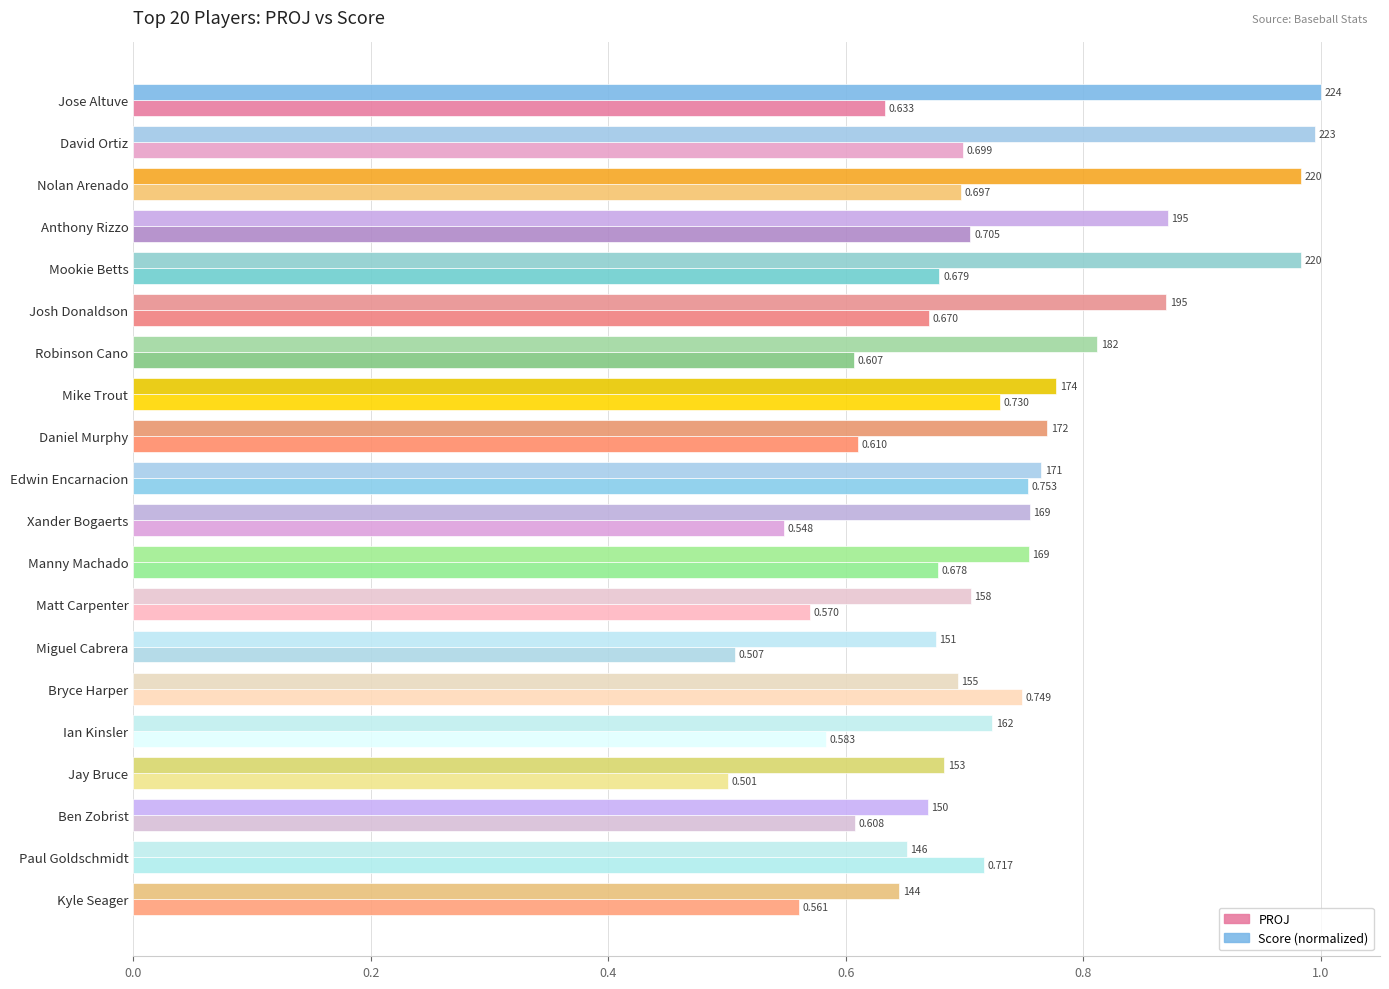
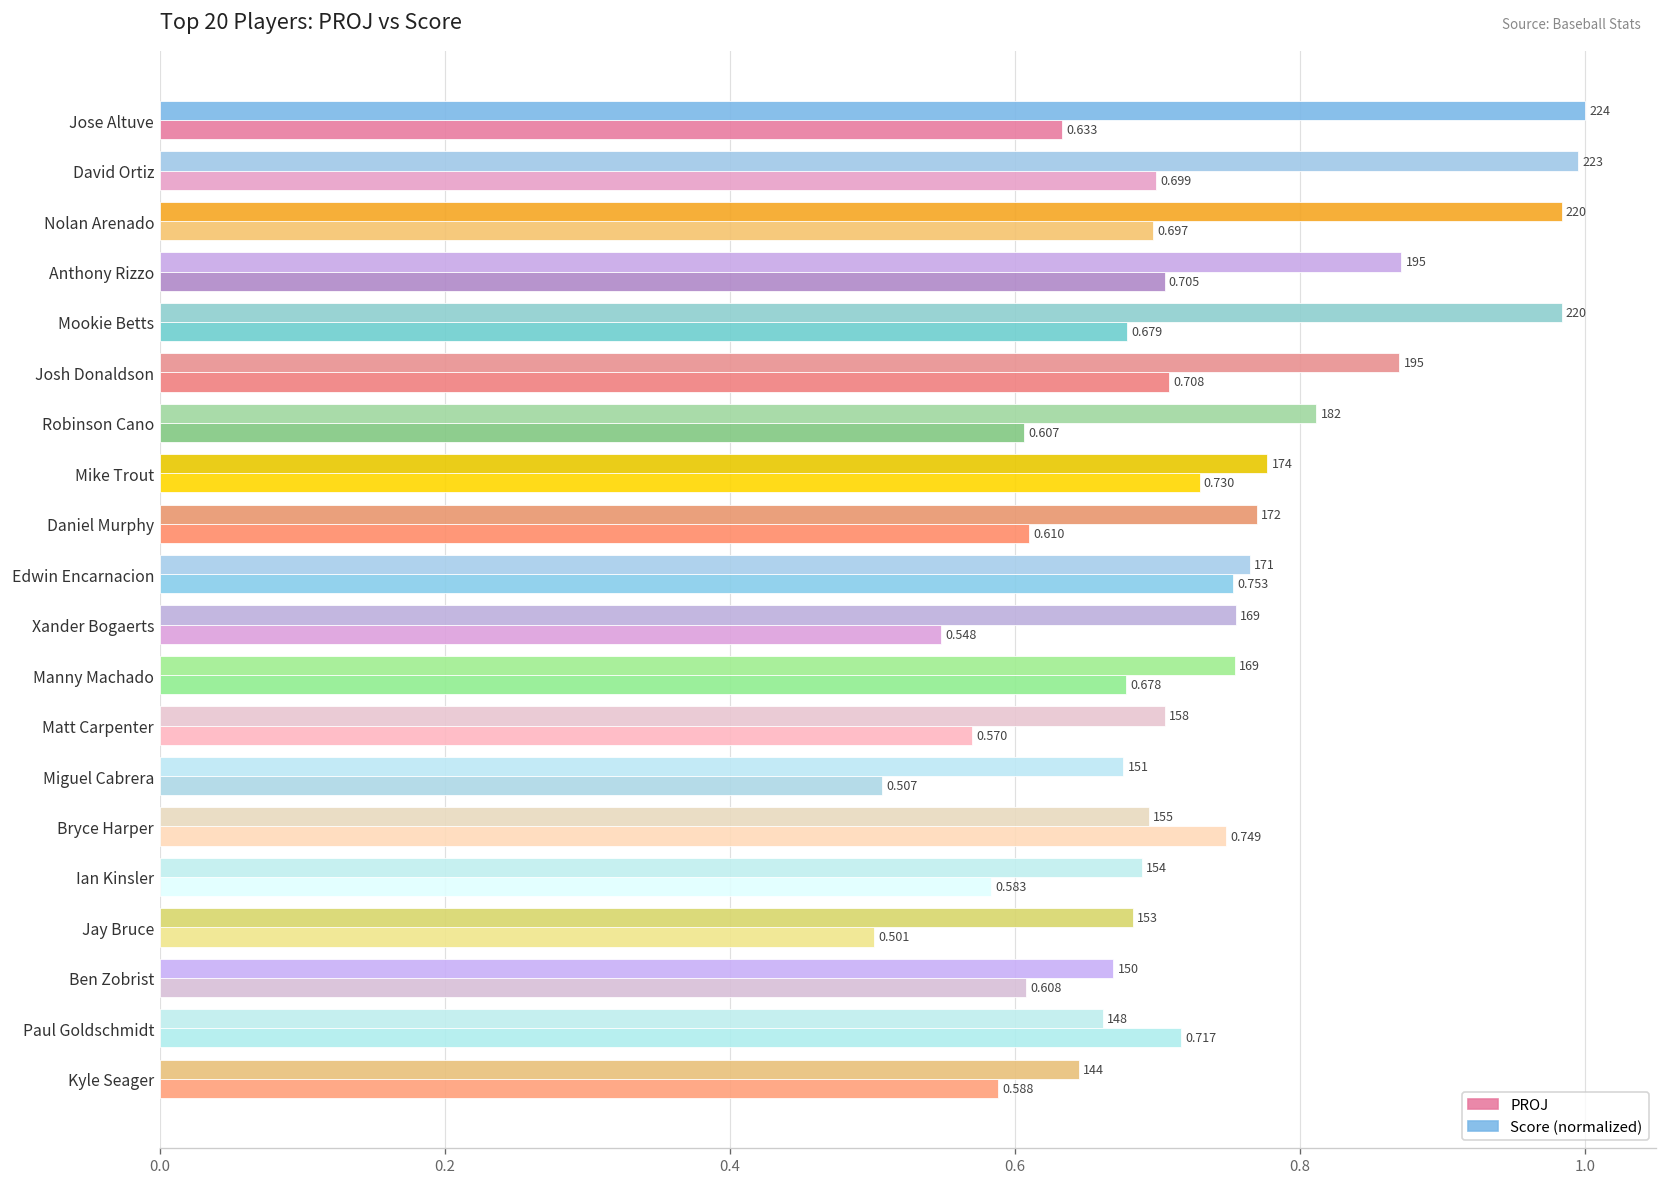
  {
    "PROJ": {
      "Jose Altuve": 0.633,
      "David Ortiz": 0.699,
      "Nolan Arenado": 0.697,
      "Anthony Rizzo": 0.705,
      "Mookie Betts": 0.679,
-     "Josh Donaldson": 0.670,
+     "Josh Donaldson": 0.708,
      "Robinson Cano": 0.607,
      "Mike Trout": 0.730,
      "Daniel Murphy": 0.610,
      "Edwin Encarnacion": 0.753,
      "Xander Bogaerts": 0.548,
      "Manny Machado": 0.678,
      "Matt Carpenter": 0.570,
      "Miguel Cabrera": 0.507,
      "Bryce Harper": 0.749,
      "Ian Kinsler": 0.583,
      "Jay Bruce": 0.501,
      "Ben Zobrist": 0.608,
      "Paul Goldschmidt": 0.717,
-     "Kyle Seager": 0.561
+     "Kyle Seager": 0.588
    },
    "Score (normalized)": {
-     "Ian Kinsler": 162,
-     "Paul Goldschmidt": 146
+     "Ian Kinsler": 154,
+     "Paul Goldschmidt": 148
    }
  }
